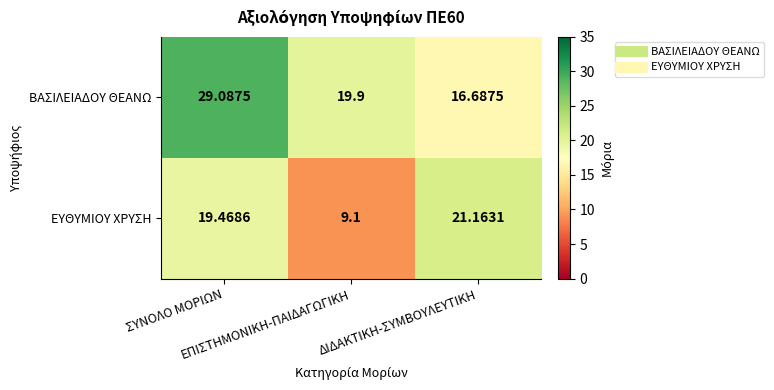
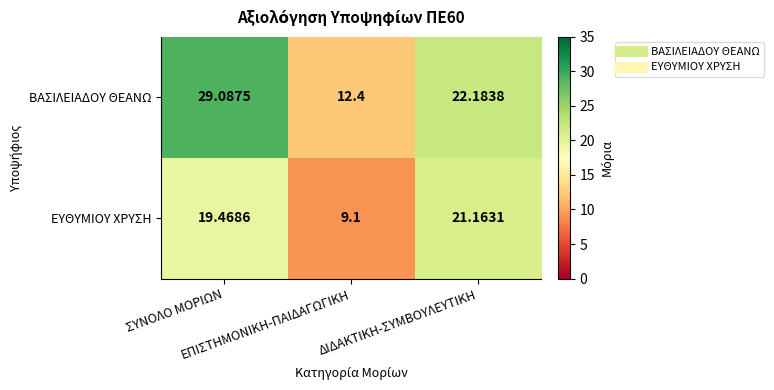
  {
    "ΒΑΣΙΛΕΙΑΔΟΥ ΘΕΑΝΩ": {
      "ΣΥΝΟΛΟ ΜΟΡΙΩΝ": 29.0875,
-     "ΕΠΙΣΤΗΜΟΝΙΚΗ-ΠΑΙΔΑΓΩΓΙΚΗ": 19.9,
-     "ΔΙΔΑΚΤΙΚΗ-ΣΥΜΒΟΥΛΕΥΤΙΚΗ": 16.6875
+     "ΕΠΙΣΤΗΜΟΝΙΚΗ-ΠΑΙΔΑΓΩΓΙΚΗ": 12.4,
+     "ΔΙΔΑΚΤΙΚΗ-ΣΥΜΒΟΥΛΕΥΤΙΚΗ": 22.1838
    },
    "ΕΥΘΥΜΙΟΥ ΧΡΥΣΗ": {
      "ΣΥΝΟΛΟ ΜΟΡΙΩΝ": 19.4686,
      "ΕΠΙΣΤΗΜΟΝΙΚΗ-ΠΑΙΔΑΓΩΓΙΚΗ": 9.1,
      "ΔΙΔΑΚΤΙΚΗ-ΣΥΜΒΟΥΛΕΥΤΙΚΗ": 21.1631
    }
  }
